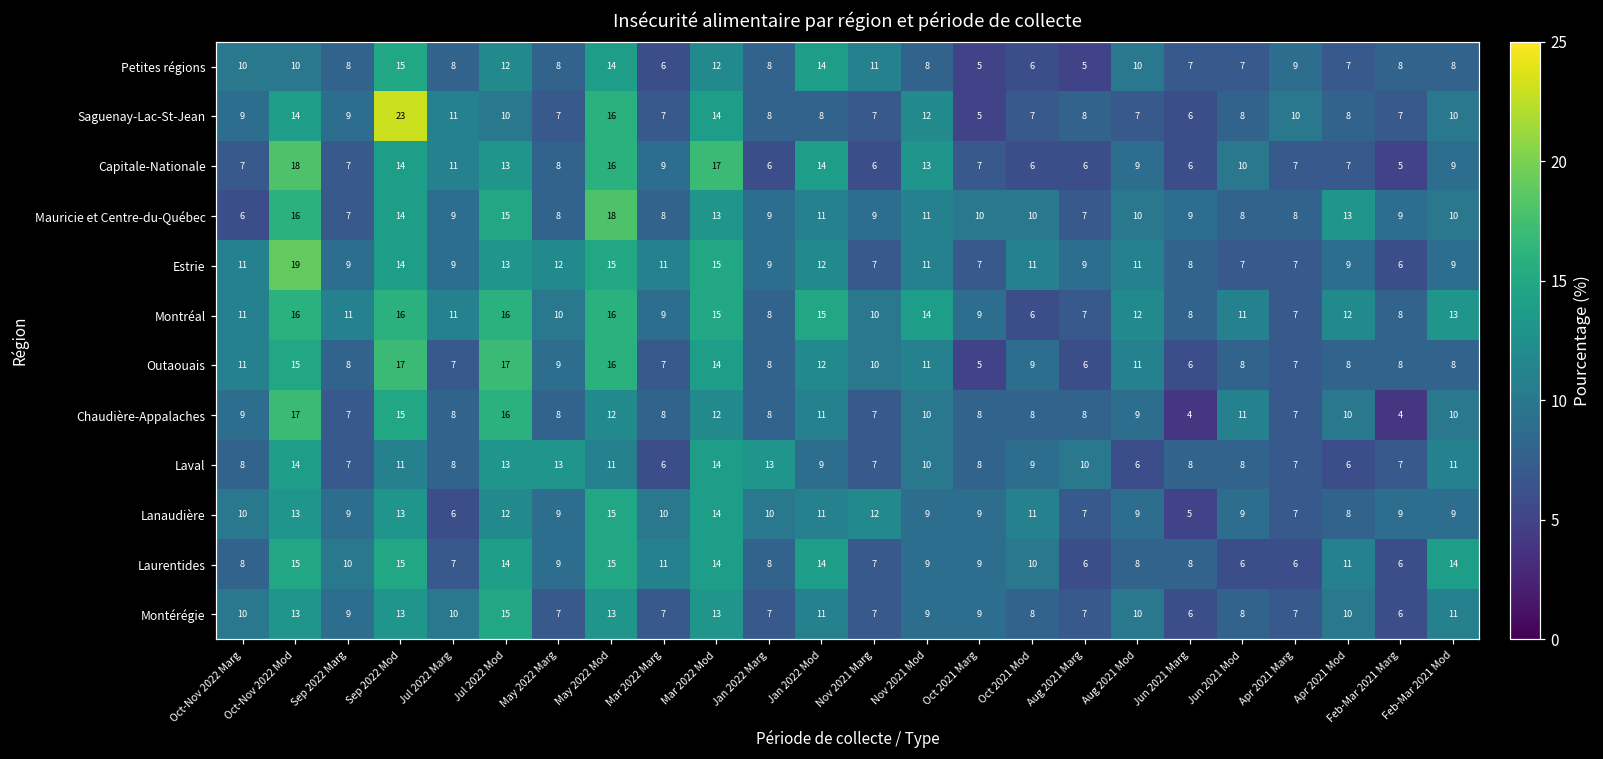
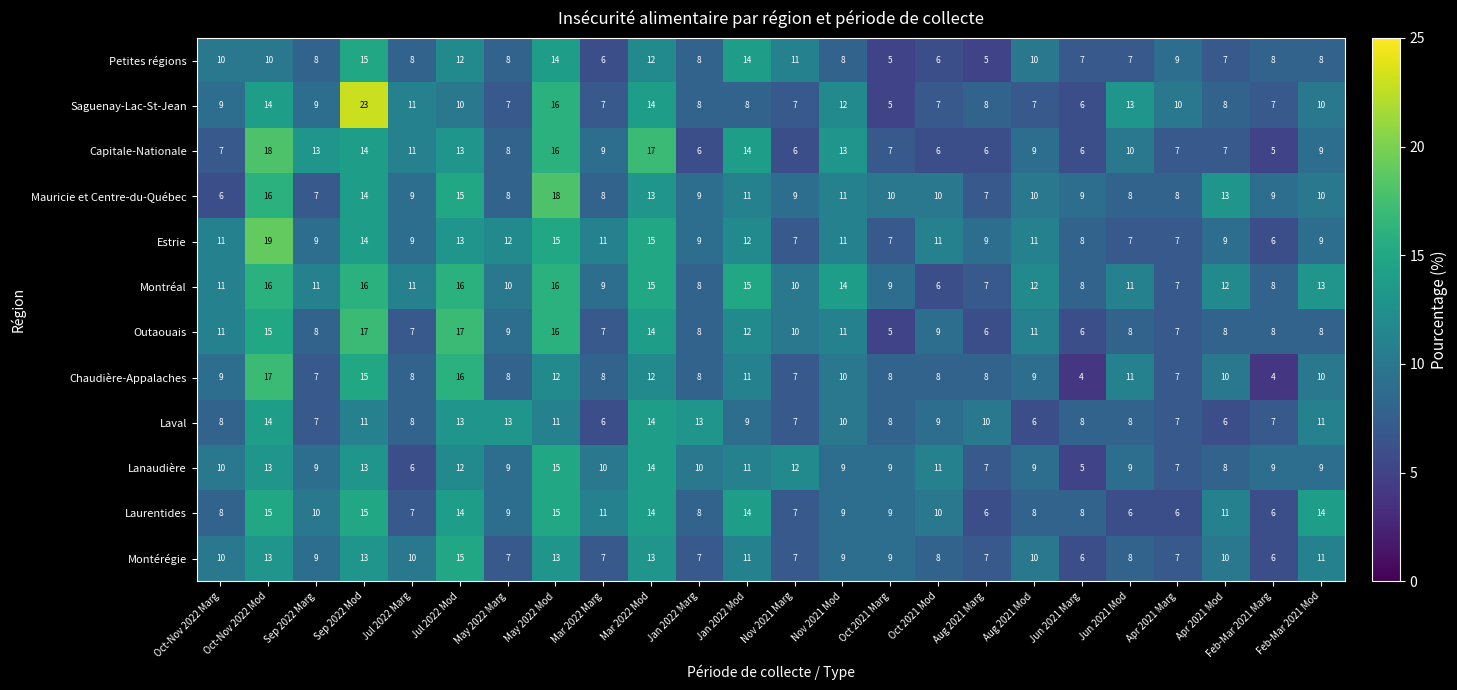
  {
    "Saguenay-Lac-St-Jean": {
      "Oct-Nov 2022 Marg": 9,
      "Oct-Nov 2022 Mod": 14,
      "Sep 2022 Marg": 9,
      "Sep 2022 Mod": 23,
      "Jul 2022 Marg": 11,
      "Jul 2022 Mod": 10,
      "May 2022 Marg": 7,
      "May 2022 Mod": 16,
      "Mar 2022 Marg": 7,
      "Mar 2022 Mod": 14,
      "Jan 2022 Marg": 8,
      "Jan 2022 Mod": 8,
      "Nov 2021 Marg": 7,
      "Nov 2021 Mod": 12,
      "Oct 2021 Marg": 5,
      "Oct 2021 Mod": 7,
      "Aug 2021 Marg": 8,
      "Aug 2021 Mod": 7,
      "Jun 2021 Marg": 6,
-     "Jun 2021 Mod": 8,
+     "Jun 2021 Mod": 13,
      "Apr 2021 Marg": 10,
      "Apr 2021 Mod": 8,
      "Feb-Mar 2021 Marg": 7,
      "Feb-Mar 2021 Mod": 10
    },
    "Capitale-Nationale": {
      "Oct-Nov 2022 Marg": 7,
      "Oct-Nov 2022 Mod": 18,
-     "Sep 2022 Marg": 7,
+     "Sep 2022 Marg": 13,
      "Sep 2022 Mod": 14,
      "Jul 2022 Marg": 11,
      "Jul 2022 Mod": 13,
      "May 2022 Marg": 8,
      "May 2022 Mod": 16,
      "Mar 2022 Marg": 9,
      "Mar 2022 Mod": 17,
      "Jan 2022 Marg": 6,
      "Jan 2022 Mod": 14,
      "Nov 2021 Marg": 6,
      "Nov 2021 Mod": 13,
      "Oct 2021 Marg": 7,
      "Oct 2021 Mod": 6,
      "Aug 2021 Marg": 6,
      "Aug 2021 Mod": 9,
      "Jun 2021 Marg": 6,
      "Jun 2021 Mod": 10,
      "Apr 2021 Marg": 7,
      "Apr 2021 Mod": 7,
      "Feb-Mar 2021 Marg": 5,
      "Feb-Mar 2021 Mod": 9
    }
  }
